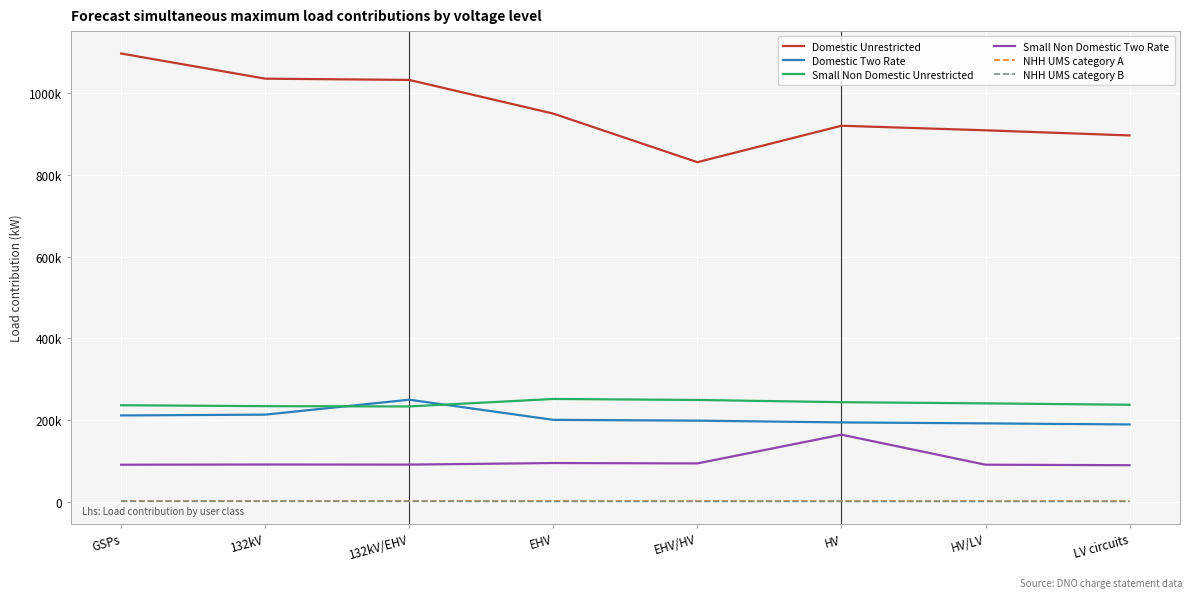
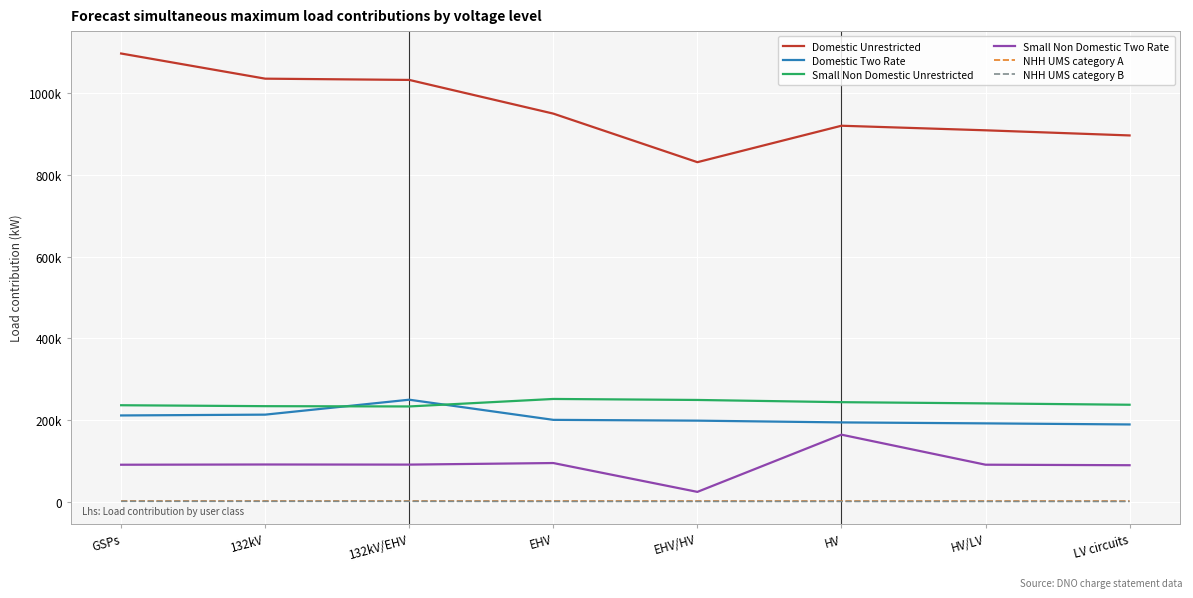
  {
    "Domestic Unrestricted": {
      "GSPs": 1100000,
      "132kV": 1040000,
      "132kV/EHV": 1030000,
      "EHV": 950000,
      "EHV/HV": 830000,
      "HV": 920000,
      "HV/LV": 910000,
      "LV circuits": 900000
    },
    "Domestic Two Rate": {
      "GSPs": 210000,
      "132kV": 210000,
      "132kV/EHV": 250000,
      "EHV": 200000,
      "EHV/HV": 200000,
      "HV": 190000,
      "HV/LV": 190000,
      "LV circuits": 190000
    },
    "Small Non Domestic Unrestricted": {
      "GSPs": 240000,
      "132kV": 230000,
      "132kV/EHV": 230000,
      "EHV": 250000,
      "EHV/HV": 250000,
      "HV": 240000,
      "HV/LV": 240000,
      "LV circuits": 240000
    },
    "Small Non Domestic Two Rate": {
      "GSPs": 90000,
      "132kV": 90000,
      "132kV/EHV": 90000,
      "EHV": 90000,
-     "EHV/HV": 90000,
+     "EHV/HV": 20000,
      "HV": 160000,
      "HV/LV": 90000,
      "LV circuits": 90000
    },
    "NHH UMS category B": {
      "GSPs": 0,
      "132kV": 0,
      "132kV/EHV": 0,
      "EHV": 0,
      "EHV/HV": 0,
      "HV": 0,
      "HV/LV": 0,
      "LV circuits": 0
    }
  }
